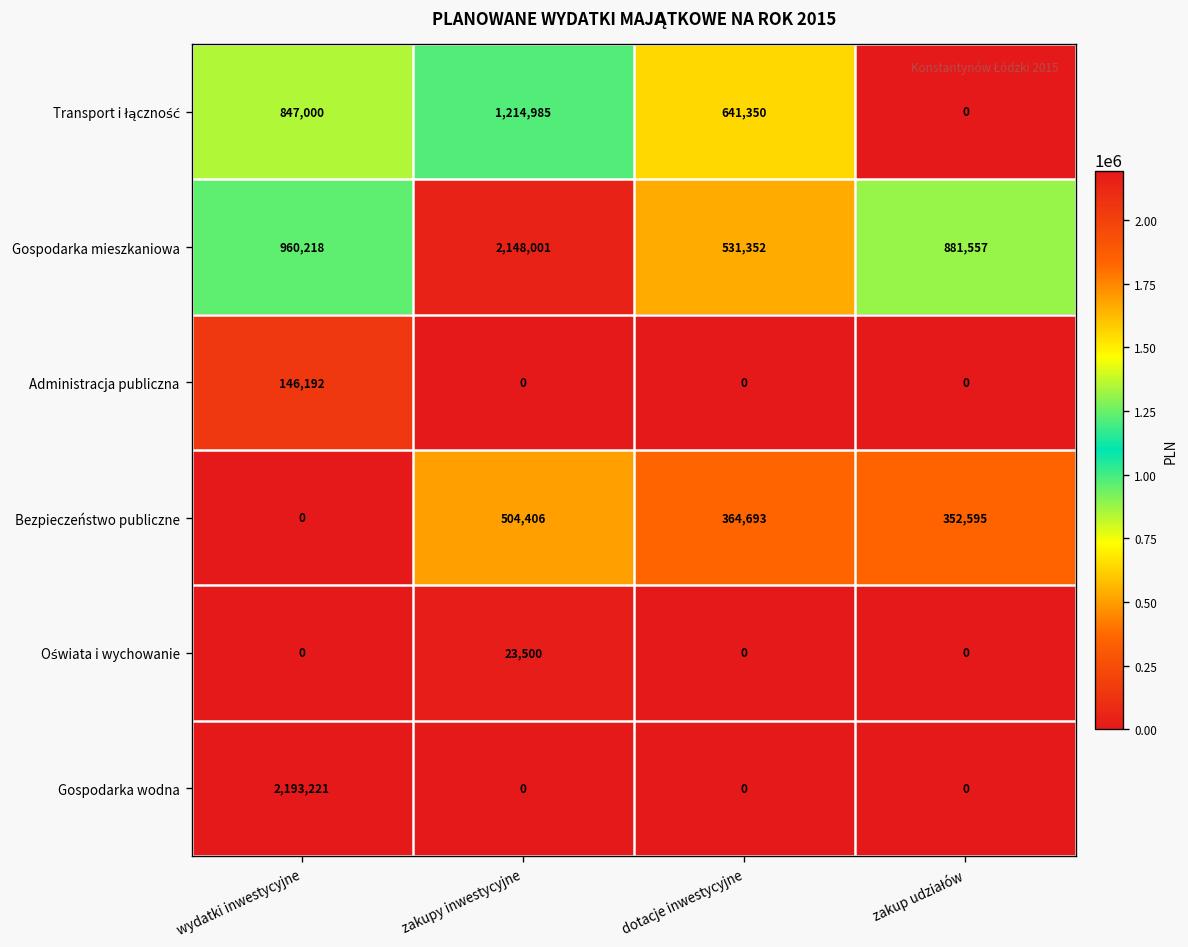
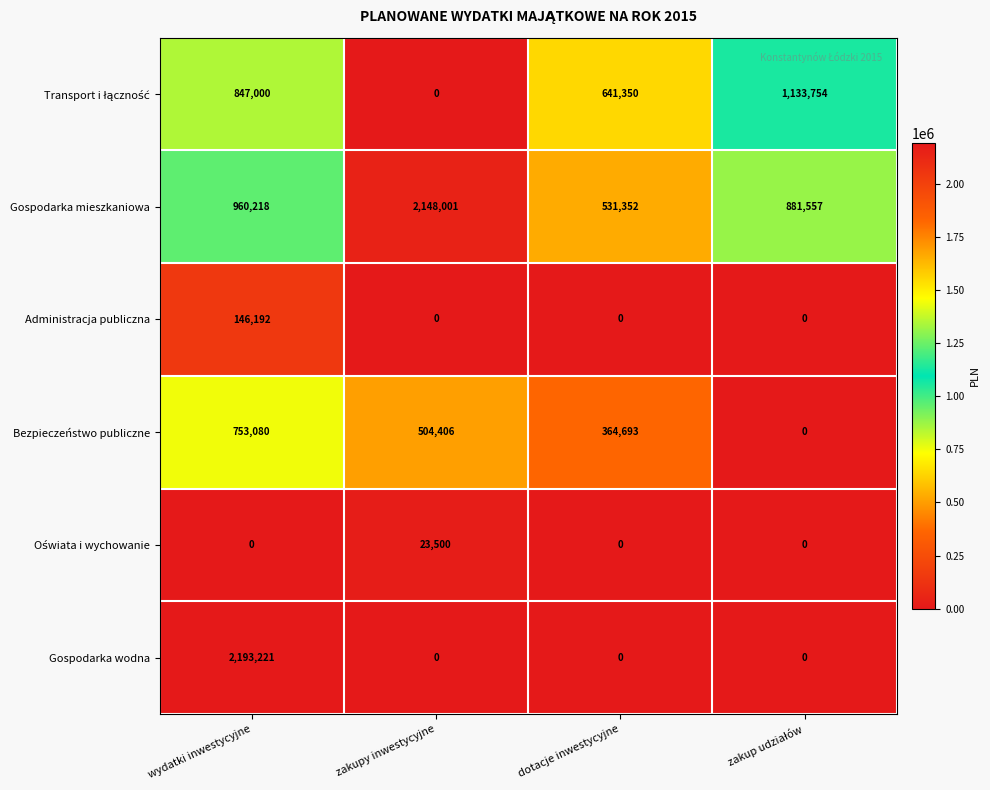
  {
    "Transport i łączność": {
      "wydatki inwestycyjne": "847,000",
-     "zakupy inwestycyjne": "1,214,985",
+     "zakupy inwestycyjne": "0",
      "dotacje inwestycyjne": "641,350",
-     "zakup udziałów": "0"
+     "zakup udziałów": "1,133,754"
    },
    "Gospodarka mieszkaniowa": {
      "wydatki inwestycyjne": "960,218",
      "zakupy inwestycyjne": "2,148,001",
      "dotacje inwestycyjne": "531,352",
      "zakup udziałów": "881,557"
    },
    "Administracja publiczna": {
      "wydatki inwestycyjne": "146,192",
      "zakupy inwestycyjne": "0",
      "dotacje inwestycyjne": "0",
      "zakup udziałów": "0"
    },
    "Bezpieczeństwo publiczne": {
-     "wydatki inwestycyjne": "0",
+     "wydatki inwestycyjne": "753,080",
      "zakupy inwestycyjne": "504,406",
      "dotacje inwestycyjne": "364,693",
-     "zakup udziałów": "352,595"
+     "zakup udziałów": "0"
    },
    "Oświata i wychowanie": {
      "wydatki inwestycyjne": "0",
      "zakupy inwestycyjne": "23,500",
      "dotacje inwestycyjne": "0",
      "zakup udziałów": "0"
    },
    "Gospodarka wodna": {
      "wydatki inwestycyjne": "2,193,221",
      "zakupy inwestycyjne": "0",
      "dotacje inwestycyjne": "0",
      "zakup udziałów": "0"
    }
  }
